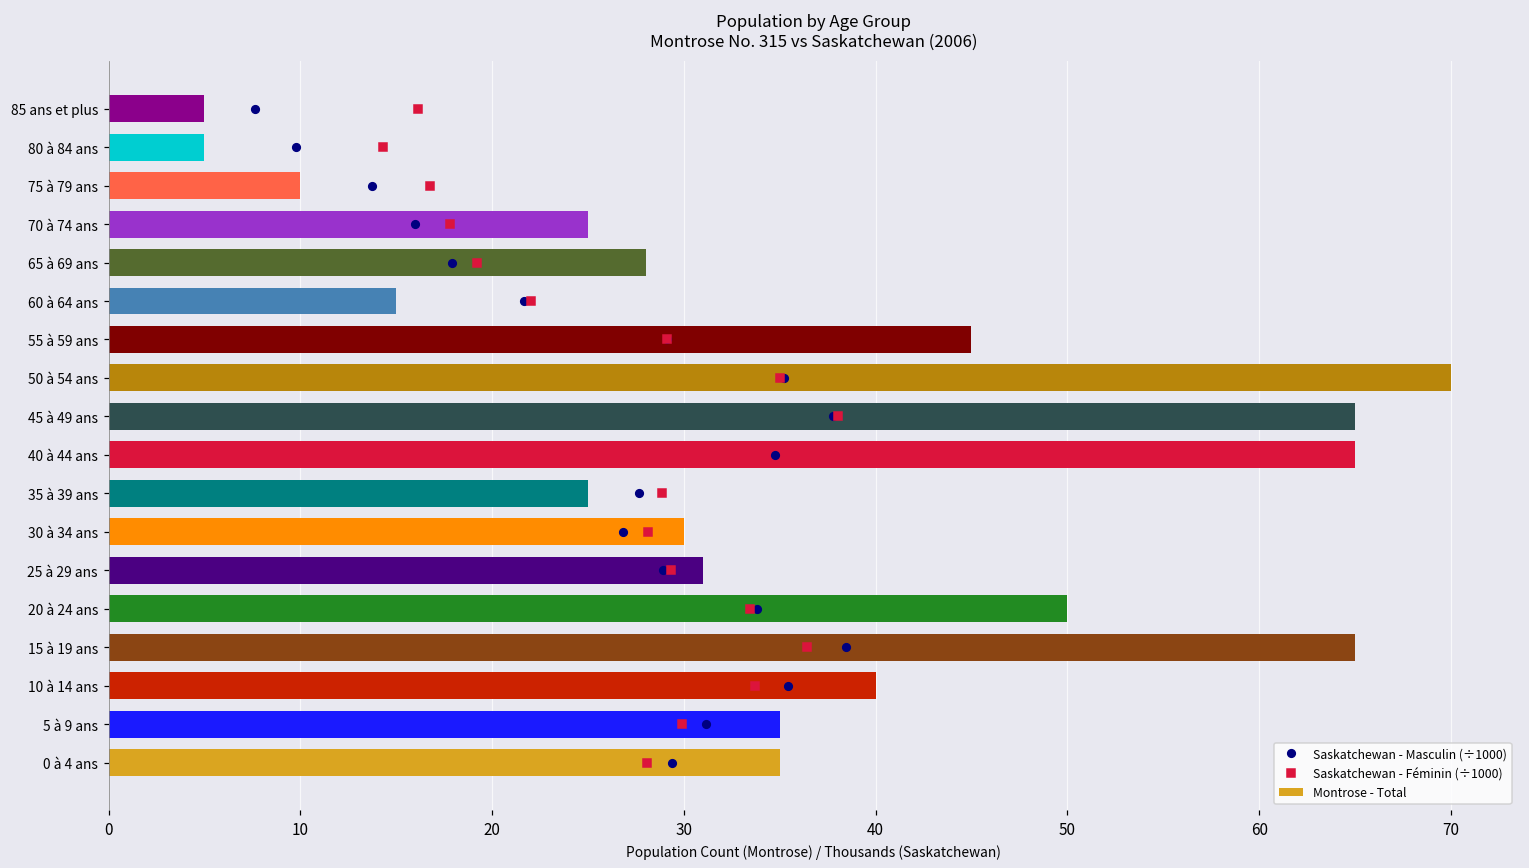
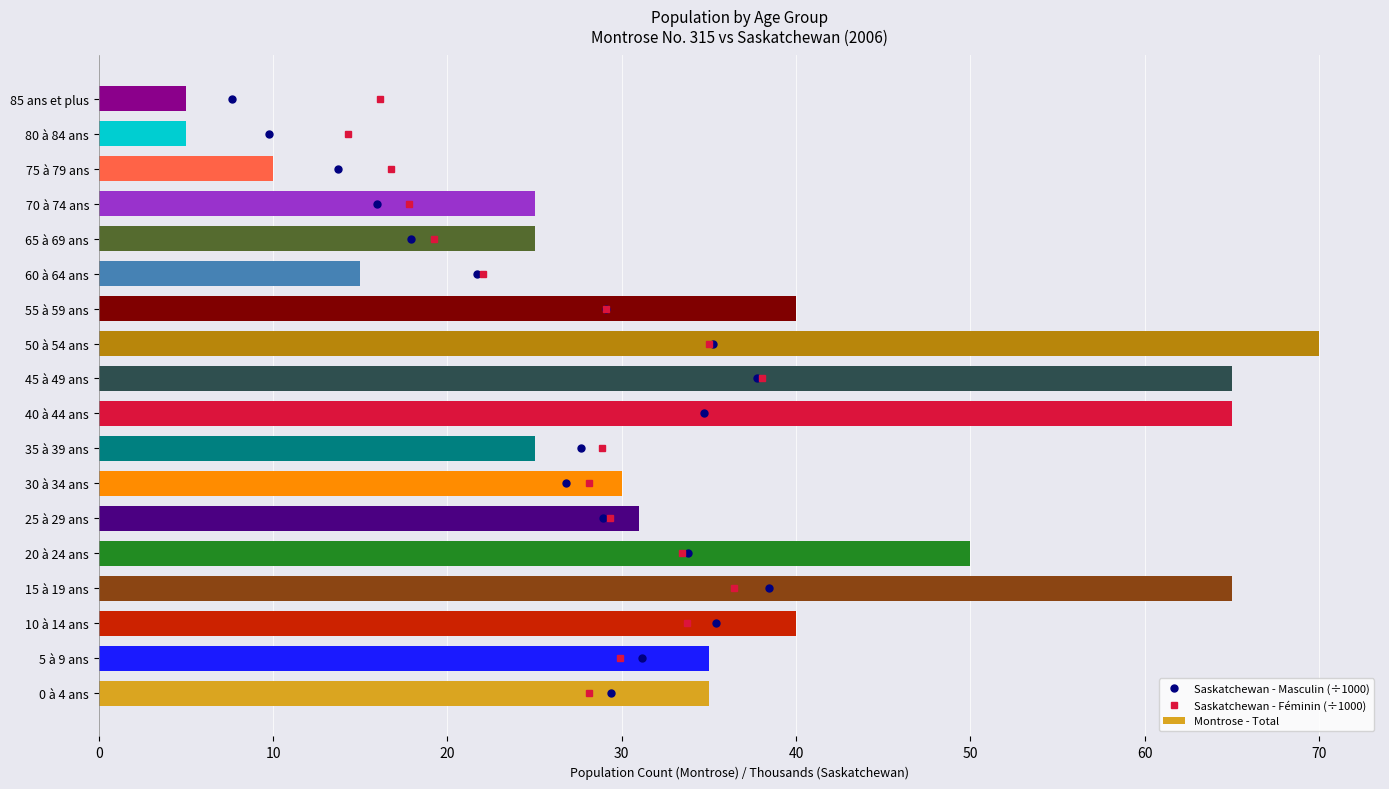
  {
    "Montrose - Total": {
      "85 ans et plus": 5,
      "80 à 84 ans": 5,
      "75 à 79 ans": 10,
      "70 à 74 ans": 25,
-     "65 à 69 ans": 28,
+     "65 à 69 ans": 25,
      "60 à 64 ans": 15,
-     "55 à 59 ans": 45,
+     "55 à 59 ans": 40,
      "50 à 54 ans": 70,
      "45 à 49 ans": 65,
      "40 à 44 ans": 65,
      "35 à 39 ans": 25,
      "30 à 34 ans": 30,
      "25 à 29 ans": 31,
      "20 à 24 ans": 50,
      "15 à 19 ans": 65,
      "10 à 14 ans": 40,
      "5 à 9 ans": 35,
      "0 à 4 ans": 35
    }
  }
